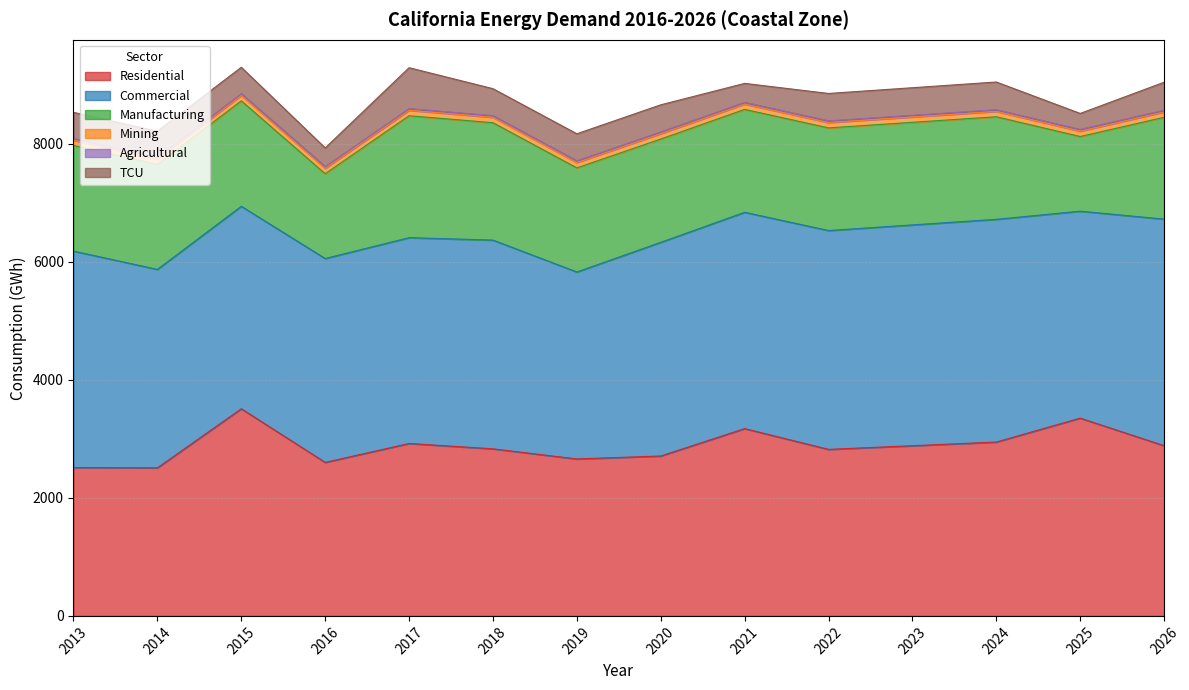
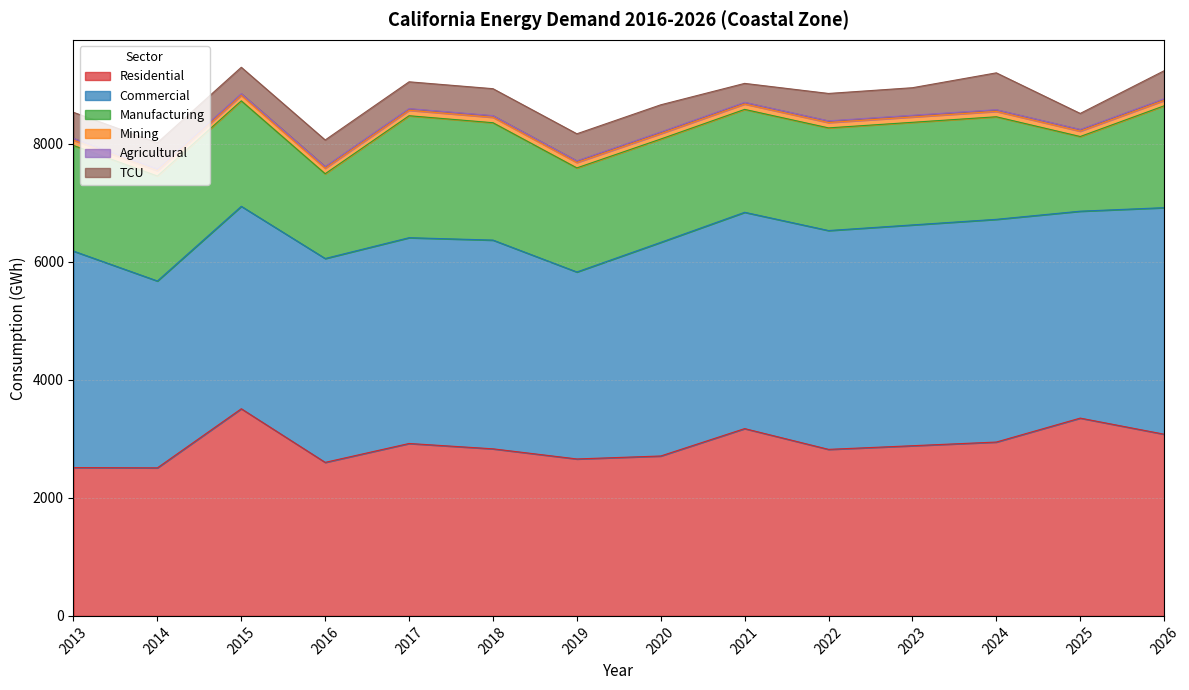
  {
    "Residential": {
      "2013": 2500,
      "2014": 2500,
      "2015": 3500,
      "2016": 2600,
      "2017": 2900,
      "2018": 2800,
      "2019": 2700,
      "2020": 2700,
      "2021": 3200,
      "2022": 2800,
      "2023": 2900,
      "2024": 2900,
      "2025": 3400,
-     "2026": 2900
+     "2026": 3100
    },
    "Commercial": {
      "2013": 3700,
-     "2014": 3400,
+     "2014": 3200,
      "2015": 3400,
      "2016": 3500,
      "2017": 3500,
      "2018": 3500,
      "2019": 3200,
      "2020": 3600,
      "2021": 3700,
      "2022": 3700,
      "2023": 3700,
      "2024": 3800,
      "2025": 3500,
      "2026": 3800
    },
    "Manufacturing": {
      "2013": 1800,
      "2015": 1800,
      "2016": 1400,
      "2017": 2100,
      "2018": 2000,
      "2019": 1800,
      "2020": 1800,
      "2021": 1700,
      "2022": 1700,
      "2023": 1700,
      "2024": 1700,
      "2025": 1300,
      "2026": 1700
    },
    "TCU": {
      "2013": 400,
      "2015": 400,
-     "2016": 300,
-     "2017": 700,
+     "2016": 500,
+     "2017": 500,
      "2018": 500,
      "2019": 500,
      "2020": 500,
      "2021": 300,
      "2022": 500,
      "2023": 500,
-     "2024": 500,
+     "2024": 600,
      "2025": 300,
      "2026": 500
    }
  }
